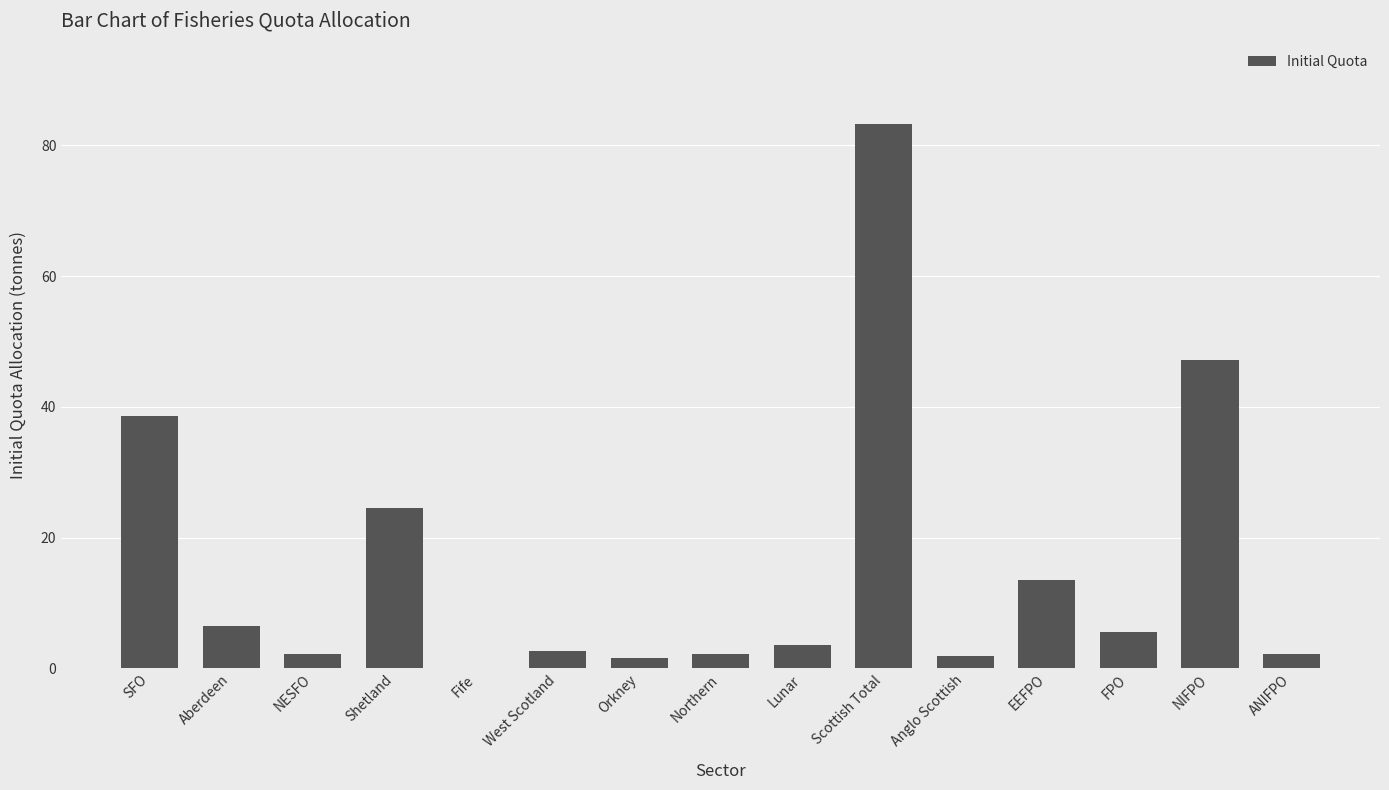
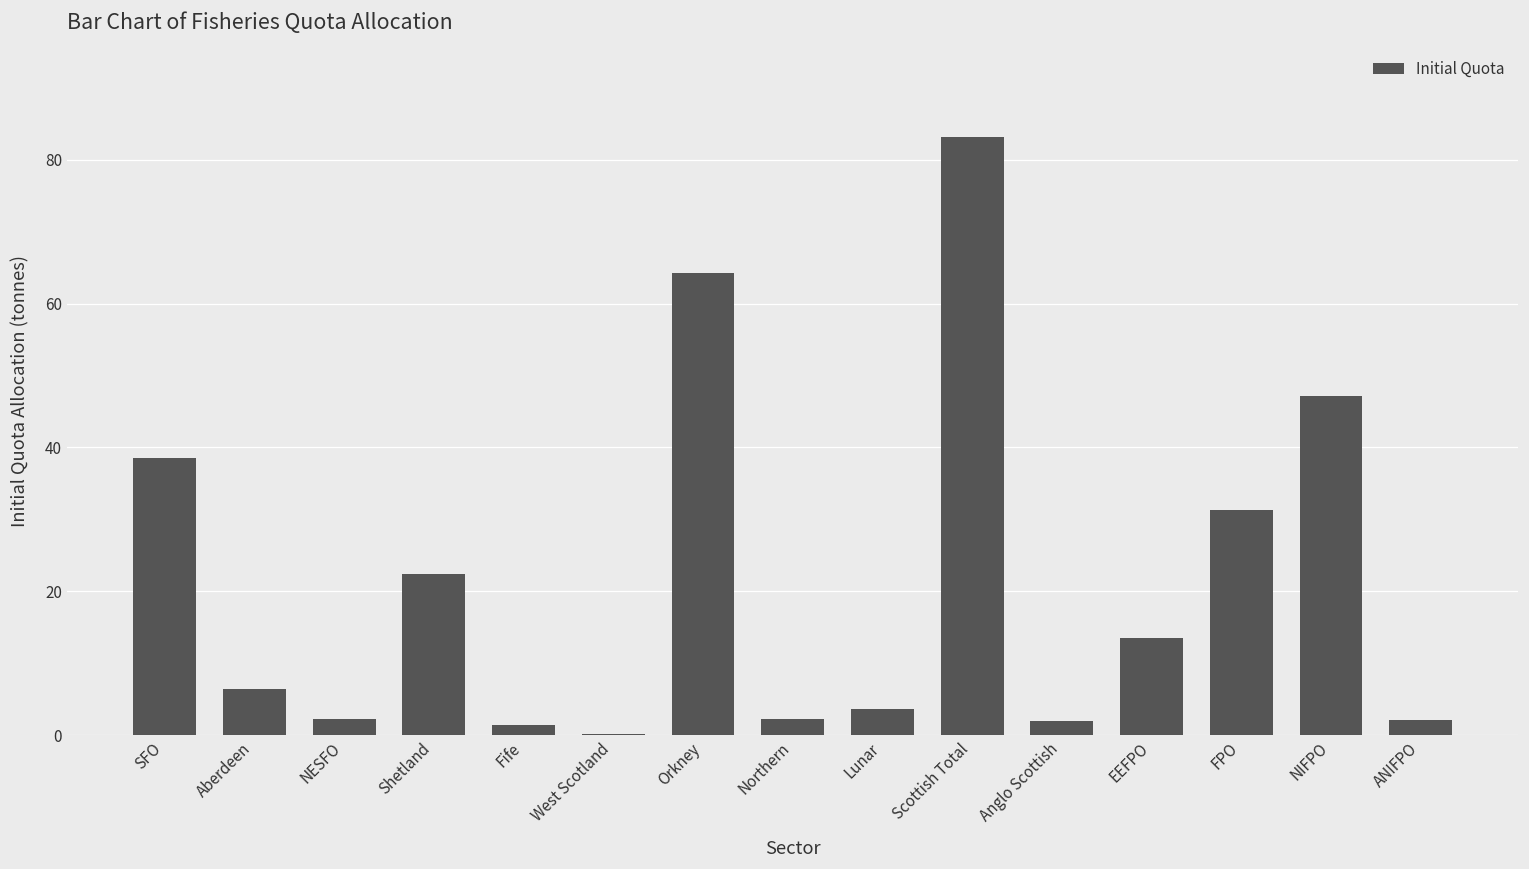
  {
    "SFO": 39,
    "Aberdeen": 6,
    "NESFO": 2,
-   "Shetland": 25,
-   "Fife": 0,
-   "West Scotland": 3,
-   "Orkney": 2,
+   "Shetland": 22,
+   "Fife": 1,
+   "West Scotland": 0,
+   "Orkney": 64,
    "Northern": 2,
    "Lunar": 4,
    "Scottish Total": 83,
    "Anglo Scottish": 2,
    "EEFPO": 13,
-   "FPO": 5,
+   "FPO": 31,
    "NIFPO": 47,
    "ANIFPO": 2
  }
